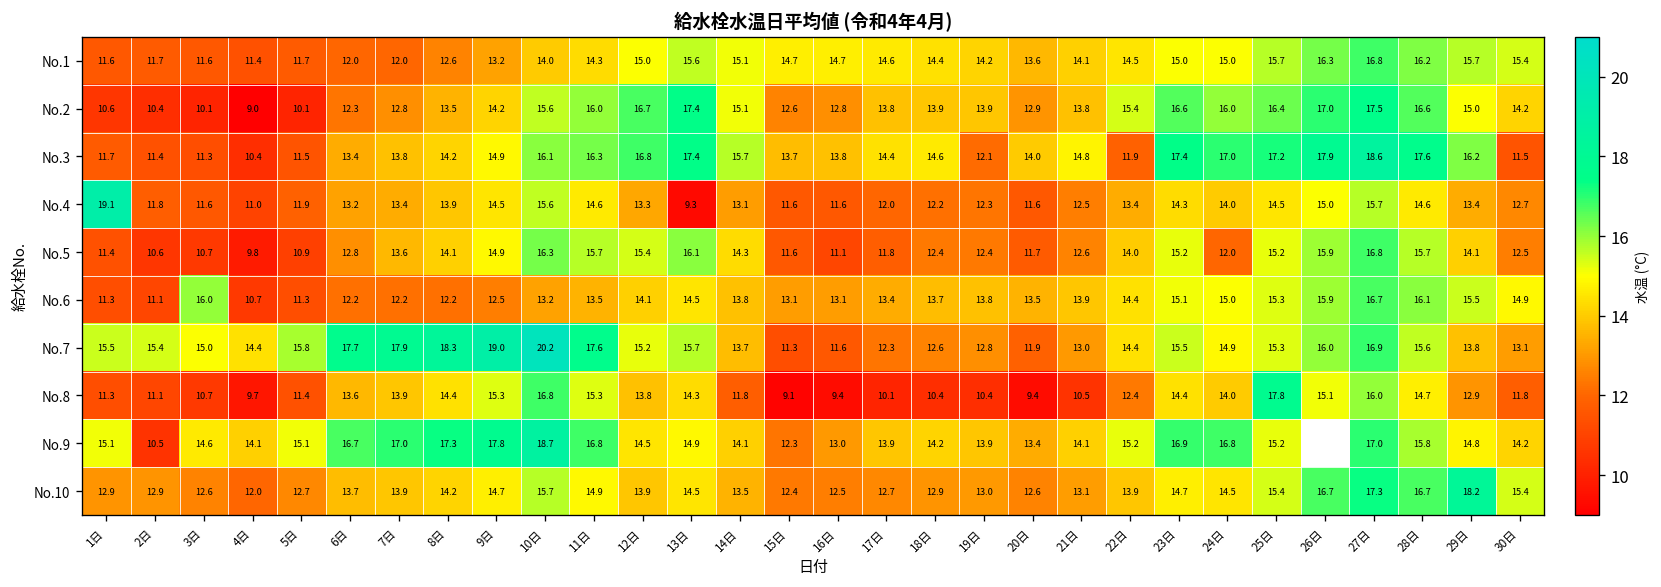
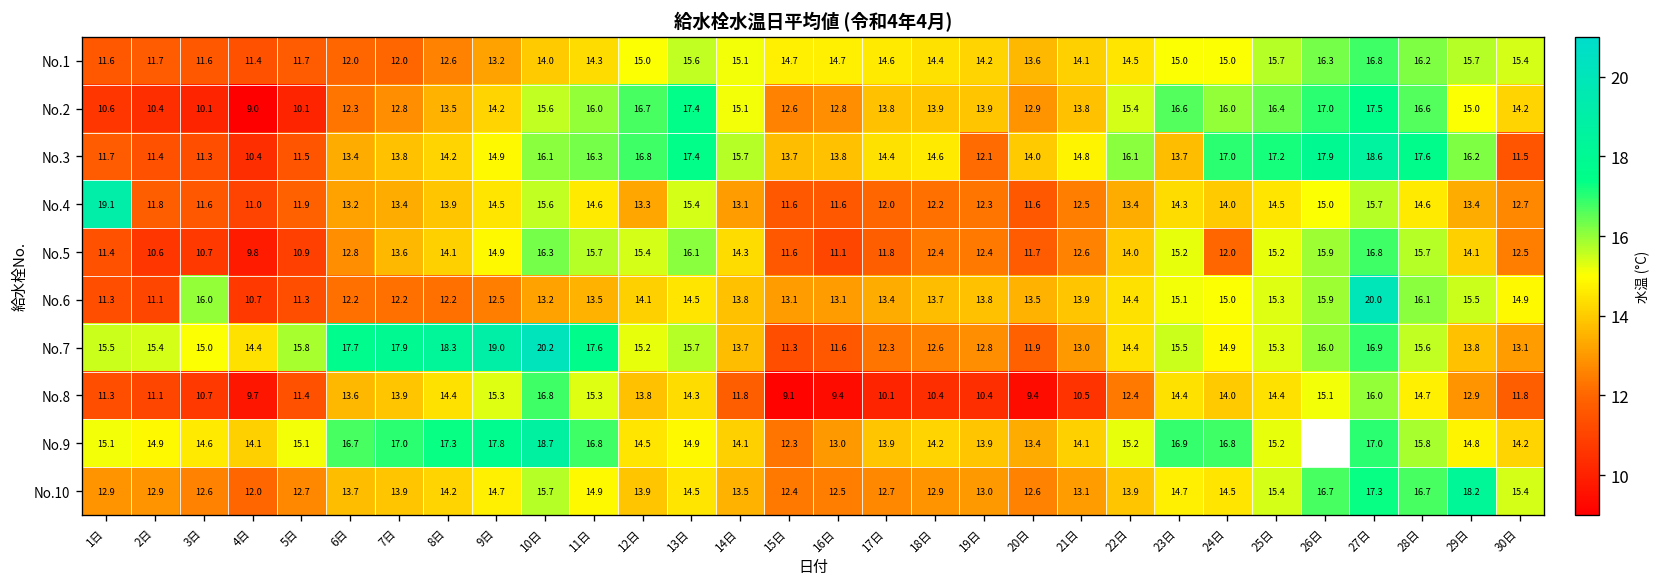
  {
    "No.3": {
      "1日": 11.7,
      "2日": 11.4,
      "3日": 11.3,
      "4日": 10.4,
      "5日": 11.5,
      "6日": 13.4,
      "7日": 13.8,
      "8日": 14.2,
      "9日": 14.9,
      "10日": 16.1,
      "11日": 16.3,
      "12日": 16.8,
      "13日": 17.4,
      "14日": 15.7,
      "15日": 13.7,
      "16日": 13.8,
      "17日": 14.4,
      "18日": 14.6,
      "19日": 12.1,
      "20日": 14.0,
      "21日": 14.8,
-     "22日": 11.9,
-     "23日": 17.4,
+     "22日": 16.1,
+     "23日": 13.7,
      "24日": 17.0,
      "25日": 17.2,
      "26日": 17.9,
      "27日": 18.6,
      "28日": 17.6,
      "29日": 16.2,
      "30日": 11.5
    },
    "No.4": {
      "1日": 19.1,
      "2日": 11.8,
      "3日": 11.6,
      "4日": 11.0,
      "5日": 11.9,
      "6日": 13.2,
      "7日": 13.4,
      "8日": 13.9,
      "9日": 14.5,
      "10日": 15.6,
      "11日": 14.6,
      "12日": 13.3,
-     "13日": 9.3,
+     "13日": 15.4,
      "14日": 13.1,
      "15日": 11.6,
      "16日": 11.6,
      "17日": 12.0,
      "18日": 12.2,
      "19日": 12.3,
      "20日": 11.6,
      "21日": 12.5,
      "22日": 13.4,
      "23日": 14.3,
      "24日": 14.0,
      "25日": 14.5,
      "26日": 15.0,
      "27日": 15.7,
      "28日": 14.6,
      "29日": 13.4,
      "30日": 12.7
    },
    "No.6": {
      "1日": 11.3,
      "2日": 11.1,
      "3日": 16.0,
      "4日": 10.7,
      "5日": 11.3,
      "6日": 12.2,
      "7日": 12.2,
      "8日": 12.2,
      "9日": 12.5,
      "10日": 13.2,
      "11日": 13.5,
      "12日": 14.1,
      "13日": 14.5,
      "14日": 13.8,
      "15日": 13.1,
      "16日": 13.1,
      "17日": 13.4,
      "18日": 13.7,
      "19日": 13.8,
      "20日": 13.5,
      "21日": 13.9,
      "22日": 14.4,
      "23日": 15.1,
      "24日": 15.0,
      "25日": 15.3,
      "26日": 15.9,
-     "27日": 16.7,
+     "27日": 20.0,
      "28日": 16.1,
      "29日": 15.5,
      "30日": 14.9
    },
    "No.8": {
      "1日": 11.3,
      "2日": 11.1,
      "3日": 10.7,
      "4日": 9.7,
      "5日": 11.4,
      "6日": 13.6,
      "7日": 13.9,
      "8日": 14.4,
      "9日": 15.3,
      "10日": 16.8,
      "11日": 15.3,
      "12日": 13.8,
      "13日": 14.3,
      "14日": 11.8,
      "15日": 9.1,
      "16日": 9.4,
      "17日": 10.1,
      "18日": 10.4,
      "19日": 10.4,
      "20日": 9.4,
      "21日": 10.5,
      "22日": 12.4,
      "23日": 14.4,
      "24日": 14.0,
-     "25日": 17.8,
+     "25日": 14.4,
      "26日": 15.1,
      "27日": 16.0,
      "28日": 14.7,
      "29日": 12.9,
      "30日": 11.8
    },
    "No.9": {
      "1日": 15.1,
-     "2日": 10.5,
+     "2日": 14.9,
      "3日": 14.6,
      "4日": 14.1,
      "5日": 15.1,
      "6日": 16.7,
      "7日": 17.0,
      "8日": 17.3,
      "9日": 17.8,
      "10日": 18.7,
      "11日": 16.8,
      "12日": 14.5,
      "13日": 14.9,
      "14日": 14.1,
      "15日": 12.3,
      "16日": 13.0,
      "17日": 13.9,
      "18日": 14.2,
      "19日": 13.9,
      "20日": 13.4,
      "21日": 14.1,
      "22日": 15.2,
      "23日": 16.9,
      "24日": 16.8,
      "25日": 15.2,
      "27日": 17.0,
      "28日": 15.8,
      "29日": 14.8,
      "30日": 14.2
    }
  }
